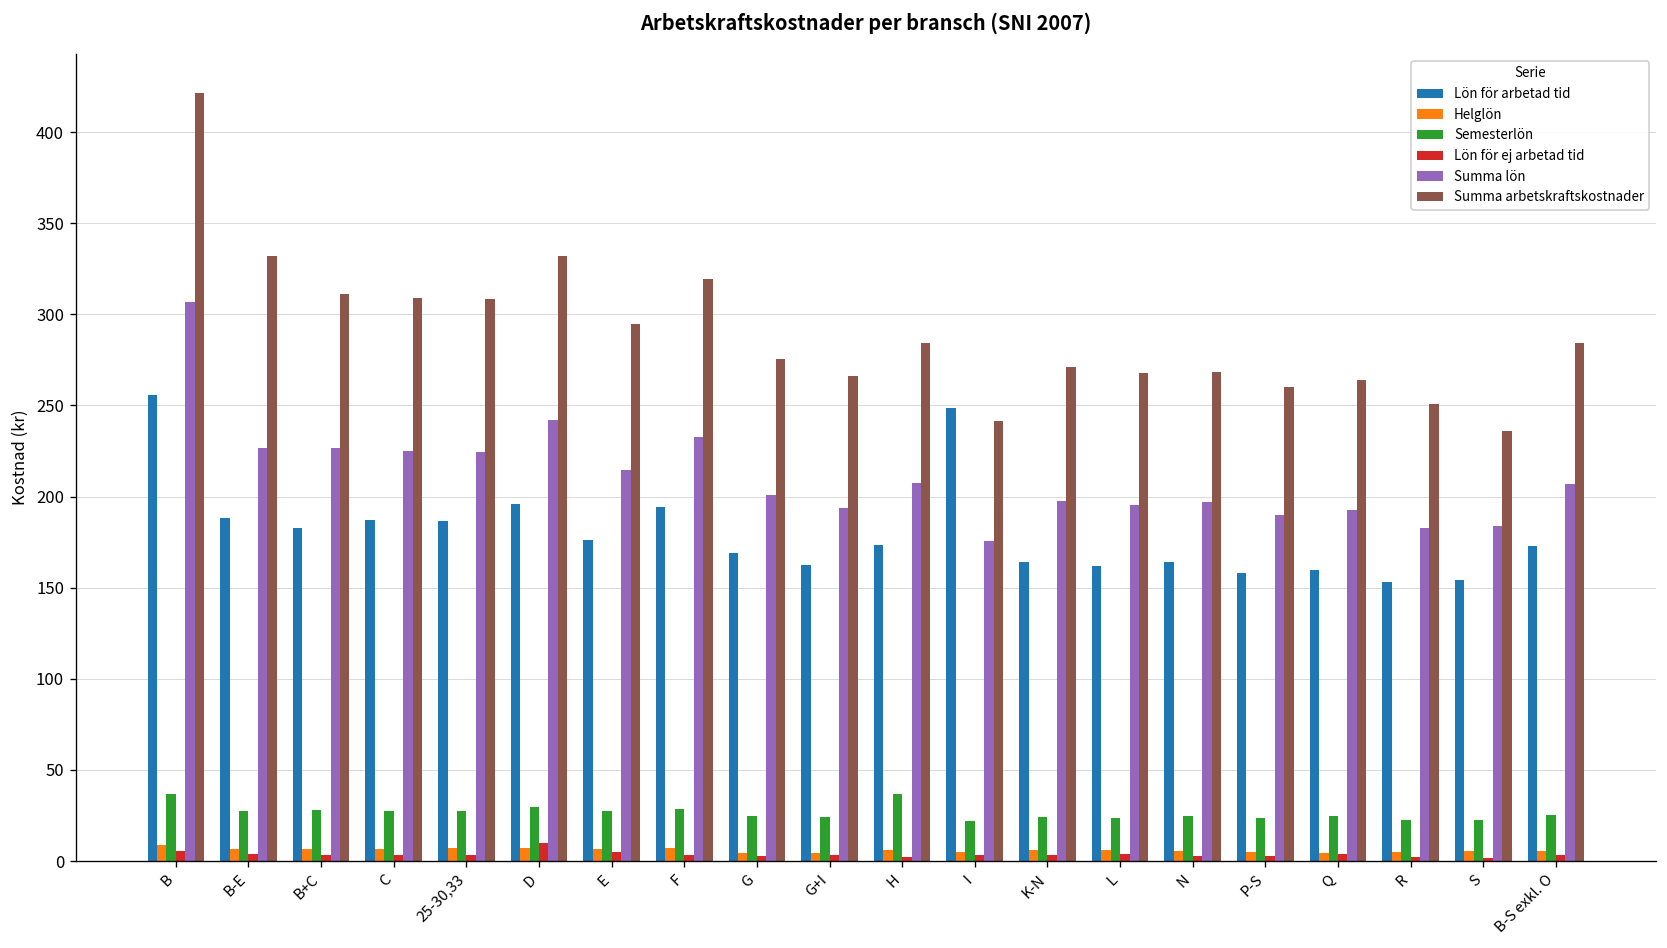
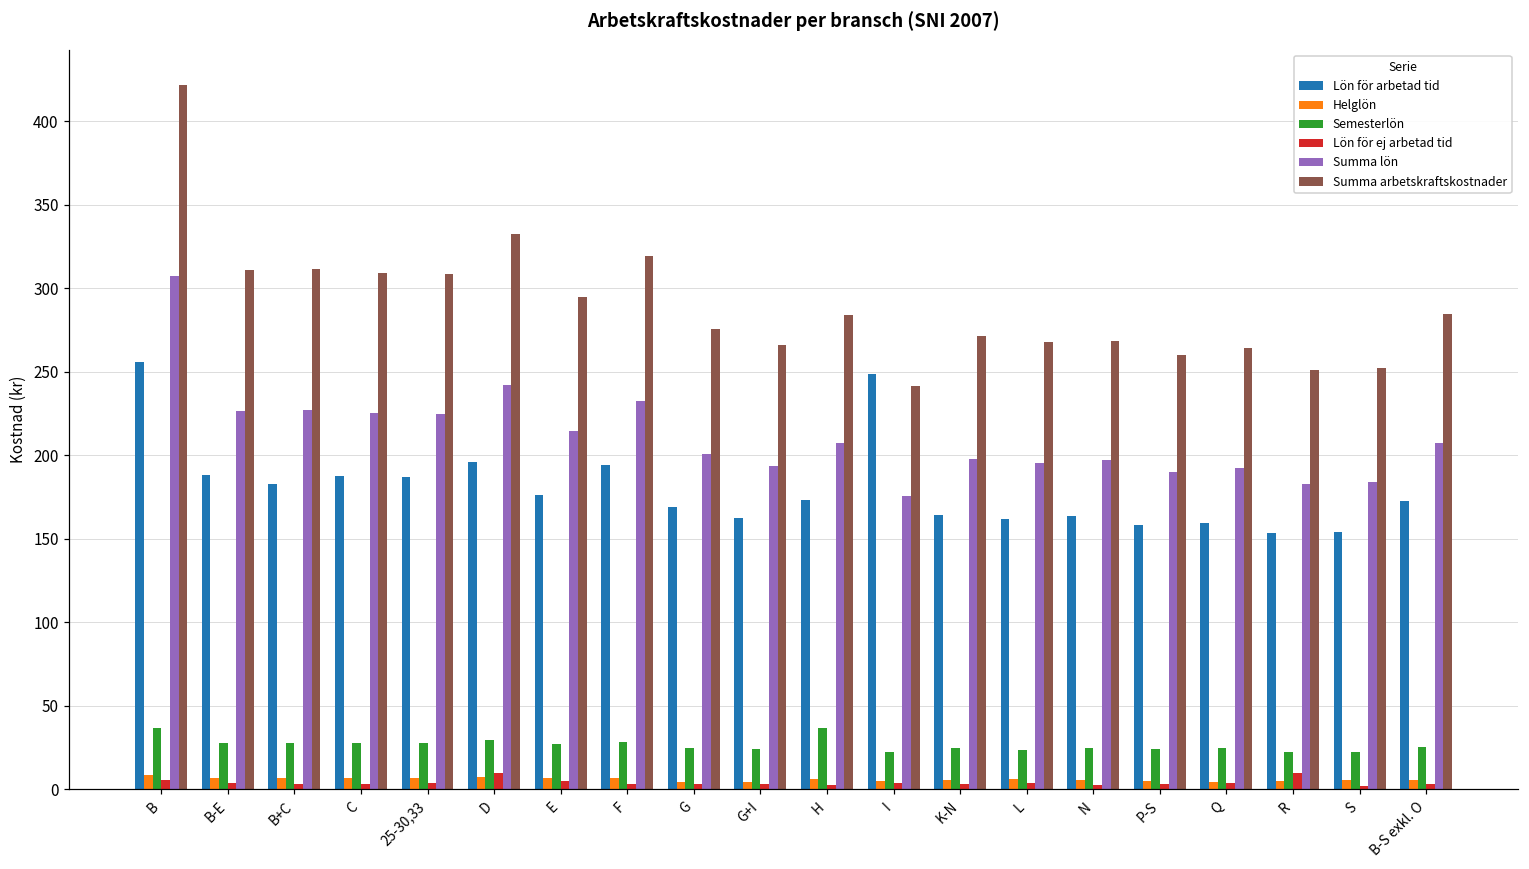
  {
    "Lön för arbetad tid": {
      "B": 256,
      "B-E": 188,
      "B+C": 183,
      "C": 187,
      "25-30,33": 187,
      "D": 196,
      "E": 176,
      "F": 194,
      "G": 169,
      "G+I": 162,
      "H": 173,
      "I": 248,
      "K-N": 164,
      "L": 162,
      "N": 164,
      "P-S": 158,
      "Q": 160,
      "R": 153,
      "S": 154,
      "B-S exkl. O": 173
    },
    "Helglön": {
      "B": 9,
      "B-E": 7,
      "B+C": 7,
      "C": 7,
      "25-30,33": 7,
      "D": 7,
      "E": 7,
      "F": 7,
      "G": 4,
      "G+I": 4,
      "H": 6,
      "I": 5,
      "K-N": 6,
      "L": 6,
      "N": 6,
      "P-S": 5,
      "Q": 4,
      "R": 5,
      "S": 5,
      "B-S exkl. O": 6
    },
    "Semesterlön": {
      "B": 37,
      "B-E": 28,
      "B+C": 28,
      "C": 28,
      "25-30,33": 27,
      "D": 29,
      "E": 27,
      "F": 28,
      "G": 25,
      "G+I": 24,
      "H": 37,
      "I": 22,
      "K-N": 24,
      "L": 23,
      "N": 25,
      "P-S": 24,
      "Q": 25,
      "R": 22,
      "S": 22,
      "B-S exkl. O": 26
    },
    "Lön för ej arbetad tid": {
      "B": 6,
      "B-E": 4,
      "B+C": 3,
      "C": 3,
      "25-30,33": 4,
      "D": 10,
      "E": 5,
      "F": 3,
      "G": 3,
      "G+I": 3,
      "H": 2,
      "I": 4,
      "K-N": 3,
      "L": 4,
      "N": 3,
      "P-S": 3,
      "Q": 4,
-     "R": 2,
+     "R": 10,
      "S": 2,
      "B-S exkl. O": 3
    },
    "Summa lön": {
      "B": 307,
      "B-E": 226,
      "B+C": 227,
      "C": 225,
      "25-30,33": 225,
      "D": 242,
      "E": 215,
      "F": 233,
      "G": 201,
      "G+I": 194,
      "H": 207,
      "I": 176,
      "K-N": 198,
      "L": 195,
      "N": 197,
      "P-S": 190,
      "Q": 192,
      "R": 183,
      "S": 184,
      "B-S exkl. O": 207
    },
    "Summa arbetskraftskostnader": {
      "B": 422,
-     "B-E": 332,
+     "B-E": 311,
      "B+C": 311,
      "C": 309,
      "25-30,33": 308,
      "D": 332,
      "E": 295,
      "F": 319,
      "G": 276,
      "G+I": 266,
      "H": 284,
      "I": 242,
      "K-N": 271,
      "L": 268,
      "N": 268,
      "P-S": 260,
      "Q": 264,
      "R": 251,
-     "S": 236,
+     "S": 252,
      "B-S exkl. O": 284
    }
  }
